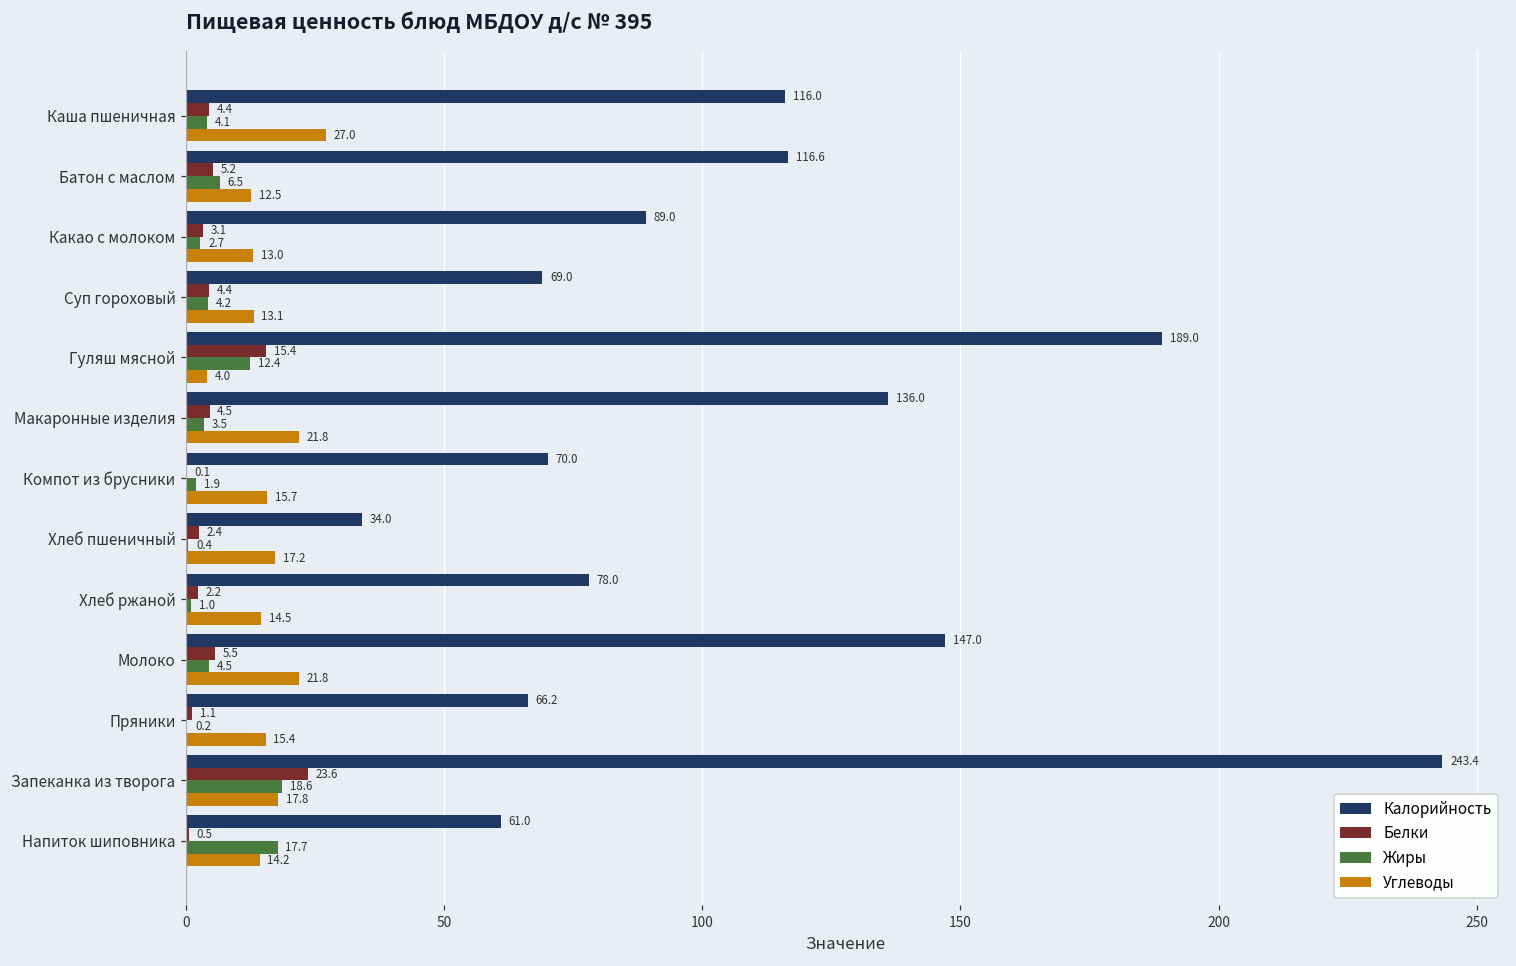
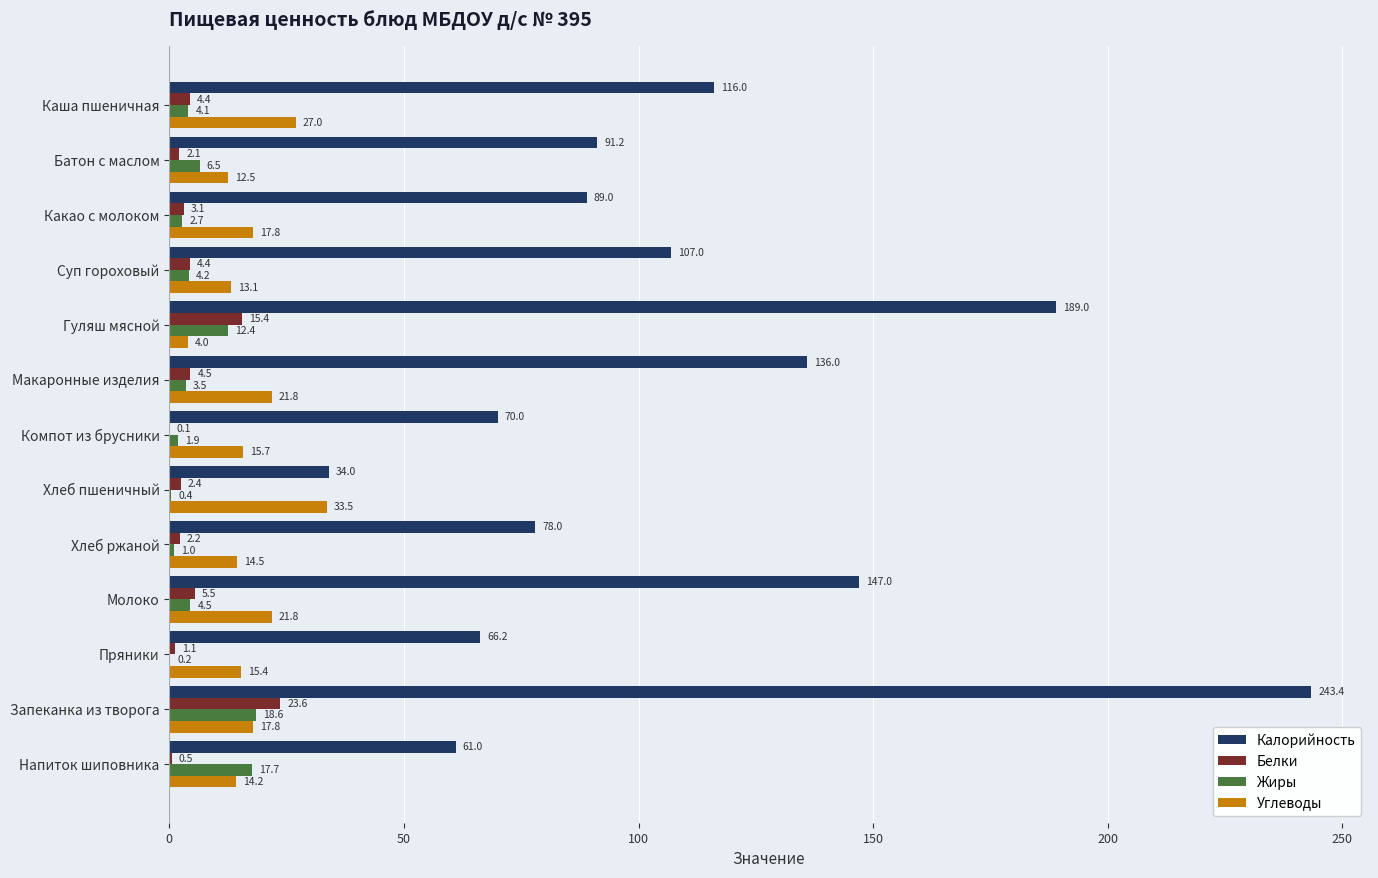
  {
    "Калорийность": {
      "Каша пшеничная": 116.0,
-     "Батон с маслом": 116.6,
+     "Батон с маслом": 91.2,
      "Какао с молоком": 89.0,
-     "Суп гороховый": 69.0,
+     "Суп гороховый": 107.0,
      "Гуляш мясной": 189.0,
      "Макаронные изделия": 136.0,
      "Компот из брусники": 70.0,
      "Хлеб пшеничный": 34.0,
      "Хлеб ржаной": 78.0,
      "Молоко": 147.0,
      "Пряники": 66.2,
      "Запеканка из творога": 243.4,
      "Напиток шиповника": 61.0
    },
    "Белки": {
      "Каша пшеничная": 4.4,
-     "Батон с маслом": 5.2,
+     "Батон с маслом": 2.1,
      "Какао с молоком": 3.1,
      "Суп гороховый": 4.4,
      "Гуляш мясной": 15.4,
      "Макаронные изделия": 4.5,
      "Компот из брусники": 0.1,
      "Хлеб пшеничный": 2.4,
      "Хлеб ржаной": 2.2,
      "Молоко": 5.5,
      "Пряники": 1.1,
      "Запеканка из творога": 23.6,
      "Напиток шиповника": 0.5
    },
    "Жиры": {
      "Каша пшеничная": 4.1,
      "Батон с маслом": 6.5,
      "Какао с молоком": 2.7,
      "Суп гороховый": 4.2,
      "Гуляш мясной": 12.4,
      "Макаронные изделия": 3.5,
      "Компот из брусники": 1.9,
      "Хлеб пшеничный": 0.4,
      "Хлеб ржаной": 1.0,
      "Молоко": 4.5,
      "Пряники": 0.2,
      "Запеканка из творога": 18.6,
      "Напиток шиповника": 17.7
    },
    "Углеводы": {
      "Каша пшеничная": 27.0,
      "Батон с маслом": 12.5,
-     "Какао с молоком": 13.0,
+     "Какао с молоком": 17.8,
      "Суп гороховый": 13.1,
      "Гуляш мясной": 4.0,
      "Макаронные изделия": 21.8,
      "Компот из брусники": 15.7,
-     "Хлеб пшеничный": 17.2,
+     "Хлеб пшеничный": 33.5,
      "Хлеб ржаной": 14.5,
      "Молоко": 21.8,
      "Пряники": 15.4,
      "Запеканка из творога": 17.8,
      "Напиток шиповника": 14.2
    }
  }
